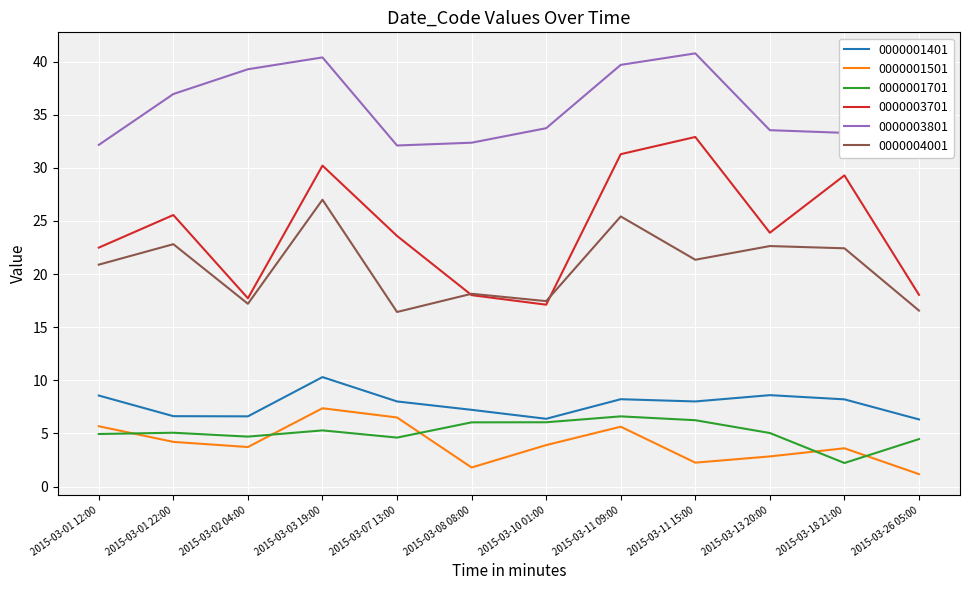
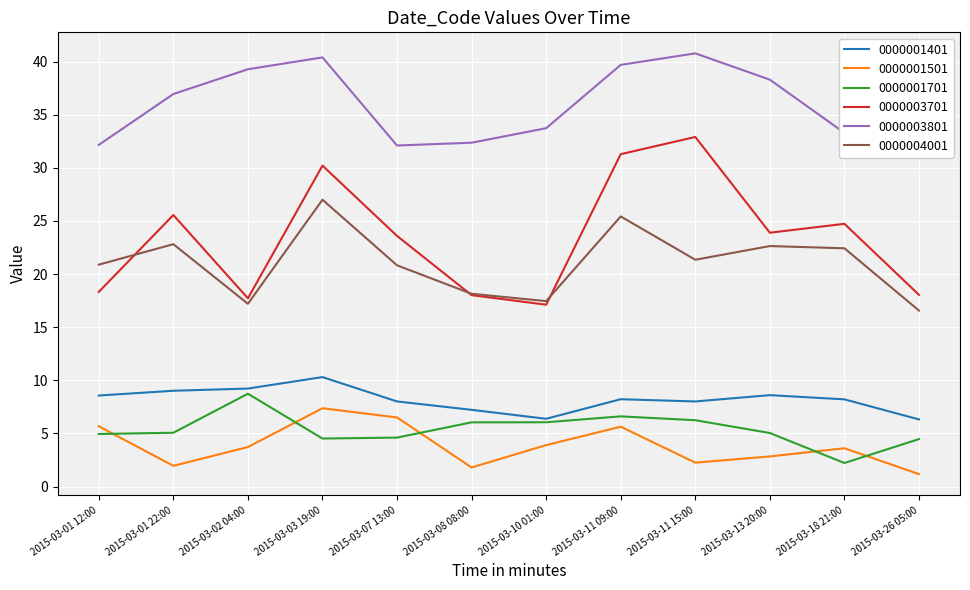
  {
    "0000001401": {
      "2015-03-01 12:00": 8.6,
-     "2015-03-01 22:00": 6.6,
-     "2015-03-02 04:00": 6.6,
+     "2015-03-01 22:00": 9.0,
+     "2015-03-02 04:00": 9.2,
      "2015-03-03 19:00": 10.3,
      "2015-03-07 13:00": 8.0,
      "2015-03-08 08:00": 7.2,
      "2015-03-10 01:00": 6.4,
      "2015-03-11 09:00": 8.2,
      "2015-03-11 15:00": 8.0,
      "2015-03-13 20:00": 8.6,
      "2015-03-18 21:00": 8.2,
      "2015-03-26 05:00": 6.3
    },
    "0000001501": {
      "2015-03-01 12:00": 5.7,
-     "2015-03-01 22:00": 4.2,
+     "2015-03-01 22:00": 2.0,
      "2015-03-02 04:00": 3.7,
      "2015-03-03 19:00": 7.4,
      "2015-03-07 13:00": 6.5,
      "2015-03-08 08:00": 1.8,
      "2015-03-10 01:00": 3.9,
      "2015-03-11 09:00": 5.6,
      "2015-03-11 15:00": 2.3,
      "2015-03-13 20:00": 2.8,
      "2015-03-18 21:00": 3.6,
      "2015-03-26 05:00": 1.2
    },
    "0000001701": {
      "2015-03-01 12:00": 5.0,
      "2015-03-01 22:00": 5.1,
-     "2015-03-02 04:00": 4.7,
-     "2015-03-03 19:00": 5.3,
+     "2015-03-02 04:00": 8.7,
+     "2015-03-03 19:00": 4.5,
      "2015-03-07 13:00": 4.6,
      "2015-03-08 08:00": 6.0,
      "2015-03-10 01:00": 6.1,
      "2015-03-11 09:00": 6.6,
      "2015-03-11 15:00": 6.2,
      "2015-03-13 20:00": 5.0,
      "2015-03-18 21:00": 2.2,
      "2015-03-26 05:00": 4.5
    },
    "0000003701": {
-     "2015-03-01 12:00": 22.5,
+     "2015-03-01 12:00": 18.3,
      "2015-03-01 22:00": 25.6,
      "2015-03-02 04:00": 17.7,
      "2015-03-03 19:00": 30.2,
      "2015-03-07 13:00": 23.6,
      "2015-03-10 01:00": 17.1,
      "2015-03-11 09:00": 31.3,
      "2015-03-11 15:00": 32.9,
      "2015-03-13 20:00": 23.9,
-     "2015-03-18 21:00": 29.3,
+     "2015-03-18 21:00": 24.7,
      "2015-03-26 05:00": 18.0
    },
    "0000003801": {
      "2015-03-01 12:00": 32.2,
      "2015-03-01 22:00": 36.9,
      "2015-03-02 04:00": 39.3,
      "2015-03-03 19:00": 40.4,
      "2015-03-07 13:00": 32.1,
      "2015-03-08 08:00": 32.4,
      "2015-03-10 01:00": 33.7,
      "2015-03-11 09:00": 39.7,
      "2015-03-11 15:00": 40.8,
-     "2015-03-13 20:00": 33.5
+     "2015-03-13 20:00": 38.3
    },
    "0000004001": {
      "2015-03-01 12:00": 20.9,
      "2015-03-01 22:00": 22.8,
      "2015-03-02 04:00": 17.2,
      "2015-03-03 19:00": 27.0,
-     "2015-03-07 13:00": 16.4,
+     "2015-03-07 13:00": 20.8,
      "2015-03-10 01:00": 17.5,
      "2015-03-11 09:00": 25.4,
      "2015-03-11 15:00": 21.3,
      "2015-03-13 20:00": 22.6,
      "2015-03-18 21:00": 22.4,
      "2015-03-26 05:00": 16.6
    }
  }
